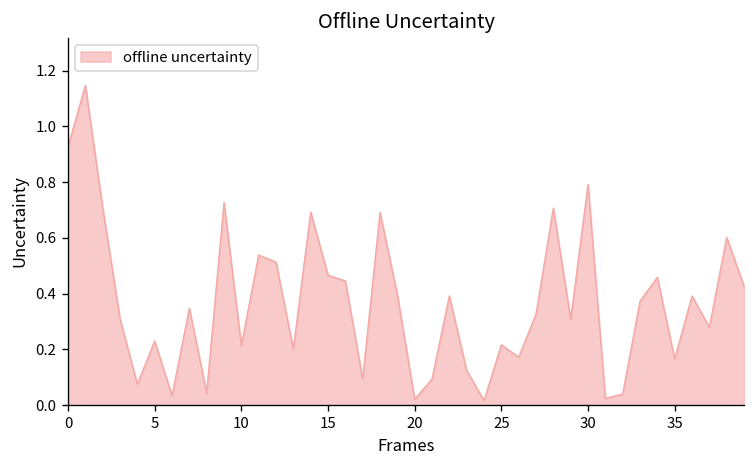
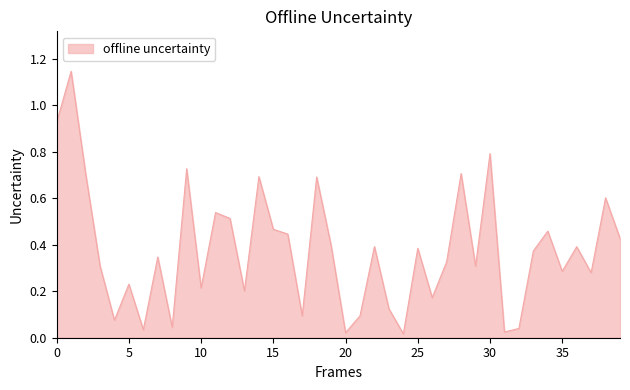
  {
    "0": 0.93,
    "5": 0.23,
    "10": 0.21,
    "15": 0.47,
    "20": 0.02,
-   "25": 0.22,
+   "25": 0.38,
    "30": 0.79,
-   "35": 0.17
+   "35": 0.29
  }
